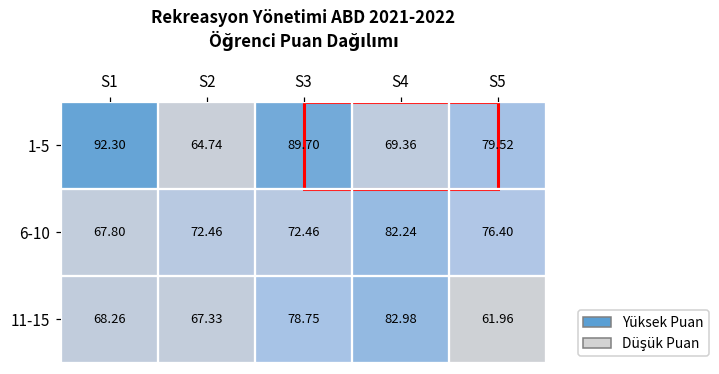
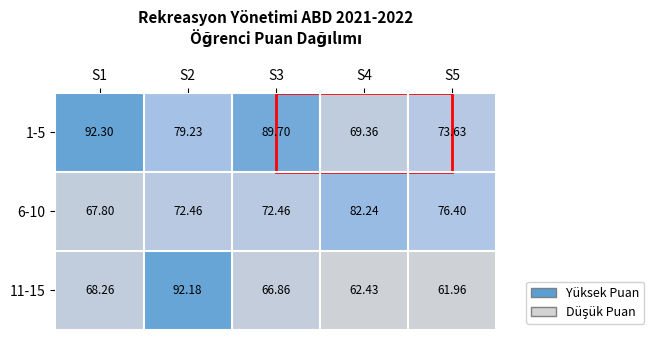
  {
    "1-5": {
      "S1": 92.30,
-     "S2": 64.74,
+     "S2": 79.23,
      "S3": 89.70,
      "S4": 69.36,
-     "S5": 79.52
+     "S5": 73.63
    },
    "6-10": {
      "S1": 67.80,
      "S2": 72.46,
      "S3": 72.46,
      "S4": 82.24,
      "S5": 76.40
    },
    "11-15": {
      "S1": 68.26,
-     "S2": 67.33,
-     "S3": 78.75,
-     "S4": 82.98,
+     "S2": 92.18,
+     "S3": 66.86,
+     "S4": 62.43,
      "S5": 61.96
    }
  }
